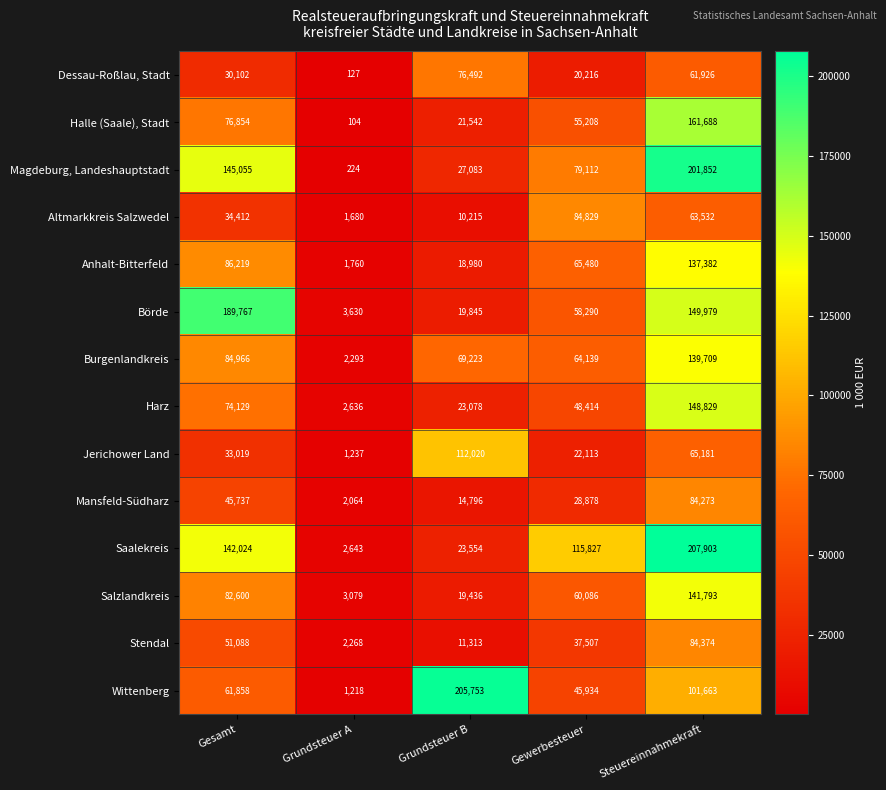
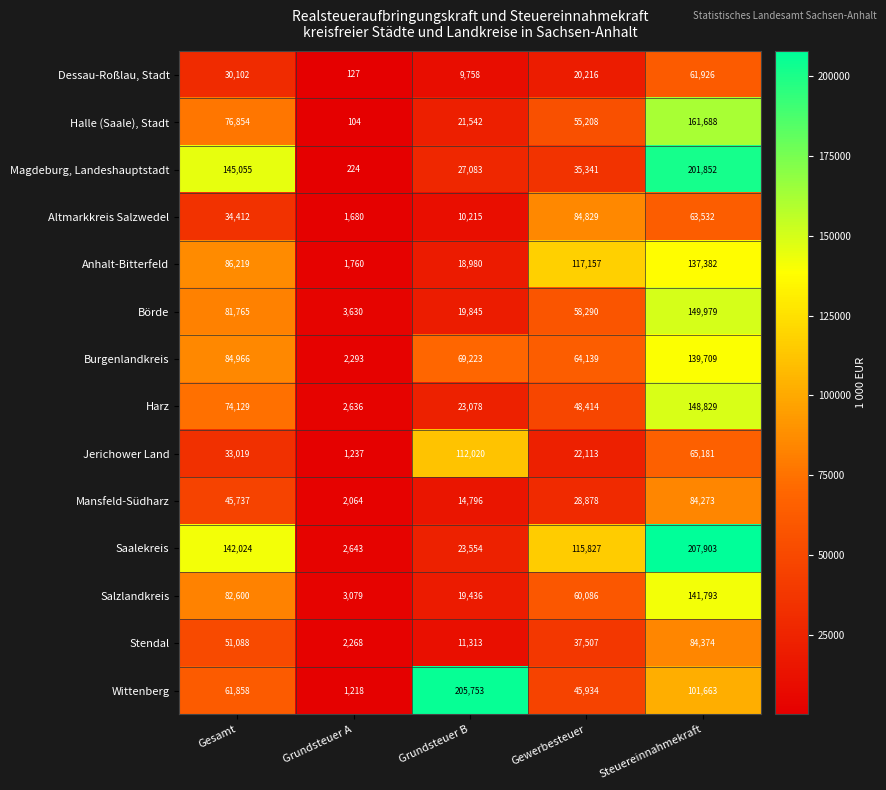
  {
    "Dessau-Roßlau, Stadt": {
      "Gesamt": "30,102",
      "Grundsteuer A": "127",
-     "Grundsteuer B": "76,492",
+     "Grundsteuer B": "9,758",
      "Gewerbesteuer": "20,216",
      "Steuereinnahmekraft": "61,926"
    },
    "Halle (Saale), Stadt": {
      "Gesamt": "76,854",
      "Grundsteuer A": "104",
      "Grundsteuer B": "21,542",
      "Gewerbesteuer": "55,208",
      "Steuereinnahmekraft": "161,688"
    },
    "Magdeburg, Landeshauptstadt": {
      "Gesamt": "145,055",
      "Grundsteuer A": "224",
      "Grundsteuer B": "27,083",
-     "Gewerbesteuer": "79,112",
+     "Gewerbesteuer": "35,341",
      "Steuereinnahmekraft": "201,852"
    },
    "Altmarkkreis Salzwedel": {
      "Gesamt": "34,412",
      "Grundsteuer A": "1,680",
      "Grundsteuer B": "10,215",
      "Gewerbesteuer": "84,829",
      "Steuereinnahmekraft": "63,532"
    },
    "Anhalt-Bitterfeld": {
      "Gesamt": "86,219",
      "Grundsteuer A": "1,760",
      "Grundsteuer B": "18,980",
-     "Gewerbesteuer": "65,480",
+     "Gewerbesteuer": "117,157",
      "Steuereinnahmekraft": "137,382"
    },
    "Börde": {
-     "Gesamt": "189,767",
+     "Gesamt": "81,765",
      "Grundsteuer A": "3,630",
      "Grundsteuer B": "19,845",
      "Gewerbesteuer": "58,290",
      "Steuereinnahmekraft": "149,979"
    },
    "Burgenlandkreis": {
      "Gesamt": "84,966",
      "Grundsteuer A": "2,293",
      "Grundsteuer B": "69,223",
      "Gewerbesteuer": "64,139",
      "Steuereinnahmekraft": "139,709"
    },
    "Harz": {
      "Gesamt": "74,129",
      "Grundsteuer A": "2,636",
      "Grundsteuer B": "23,078",
      "Gewerbesteuer": "48,414",
      "Steuereinnahmekraft": "148,829"
    },
    "Jerichower Land": {
      "Gesamt": "33,019",
      "Grundsteuer A": "1,237",
      "Grundsteuer B": "112,020",
      "Gewerbesteuer": "22,113",
      "Steuereinnahmekraft": "65,181"
    },
    "Mansfeld-Südharz": {
      "Gesamt": "45,737",
      "Grundsteuer A": "2,064",
      "Grundsteuer B": "14,796",
      "Gewerbesteuer": "28,878",
      "Steuereinnahmekraft": "84,273"
    },
    "Saalekreis": {
      "Gesamt": "142,024",
      "Grundsteuer A": "2,643",
      "Grundsteuer B": "23,554",
      "Gewerbesteuer": "115,827",
      "Steuereinnahmekraft": "207,903"
    },
    "Salzlandkreis": {
      "Gesamt": "82,600",
      "Grundsteuer A": "3,079",
      "Grundsteuer B": "19,436",
      "Gewerbesteuer": "60,086",
      "Steuereinnahmekraft": "141,793"
    },
    "Stendal": {
      "Gesamt": "51,088",
      "Grundsteuer A": "2,268",
      "Grundsteuer B": "11,313",
      "Gewerbesteuer": "37,507",
      "Steuereinnahmekraft": "84,374"
    },
    "Wittenberg": {
      "Gesamt": "61,858",
      "Grundsteuer A": "1,218",
      "Grundsteuer B": "205,753",
      "Gewerbesteuer": "45,934",
      "Steuereinnahmekraft": "101,663"
    }
  }
